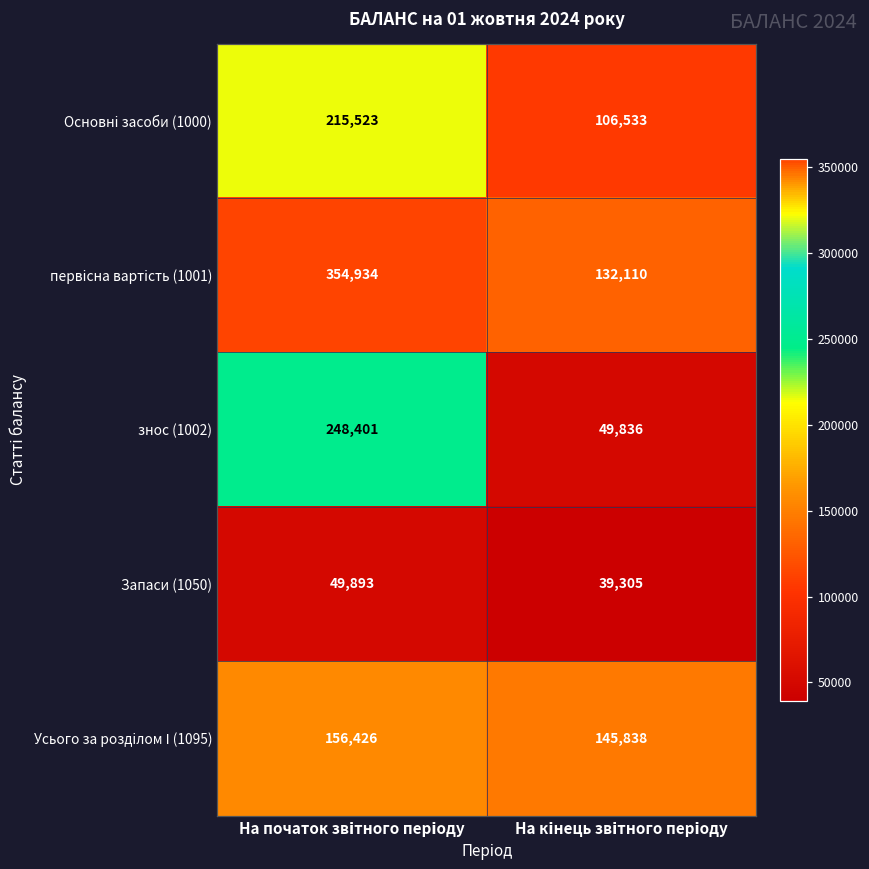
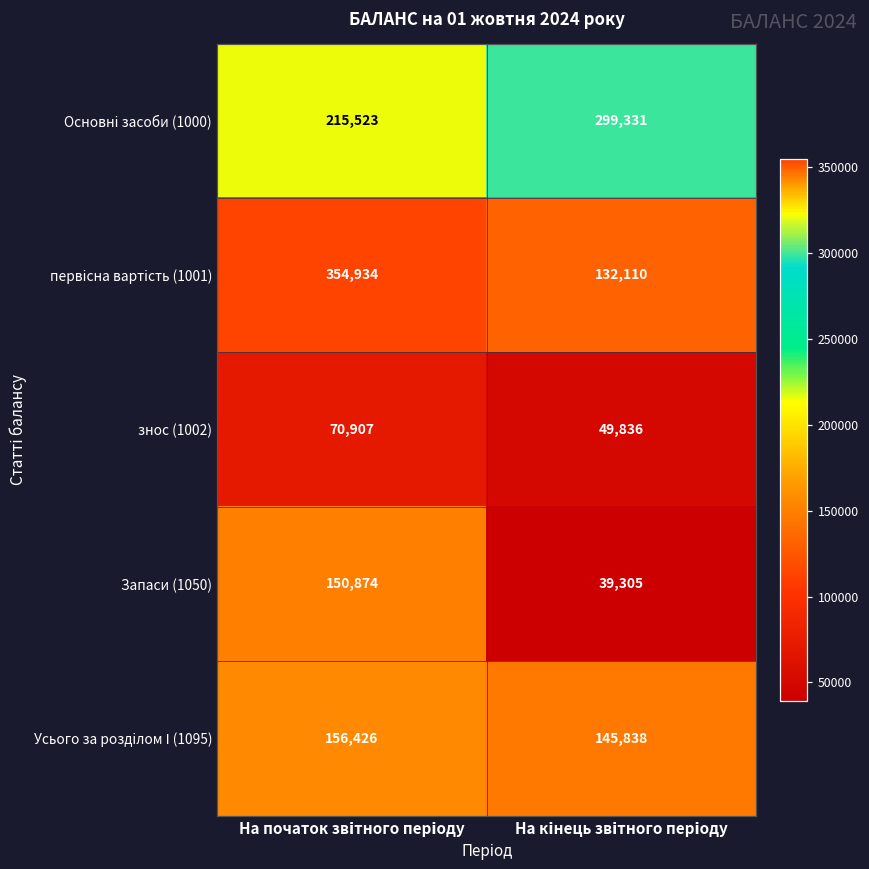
  {
    "Основні засоби (1000)": {
      "На початок звітного періоду": "215,523",
-     "На кінець звітного періоду": "106,533"
+     "На кінець звітного періоду": "299,331"
    },
    "первісна вартість (1001)": {
      "На початок звітного періоду": "354,934",
      "На кінець звітного періоду": "132,110"
    },
    "знос (1002)": {
-     "На початок звітного періоду": "248,401",
+     "На початок звітного періоду": "70,907",
      "На кінець звітного періоду": "49,836"
    },
    "Запаси (1050)": {
-     "На початок звітного періоду": "49,893",
+     "На початок звітного періоду": "150,874",
      "На кінець звітного періоду": "39,305"
    },
    "Усього за розділом І (1095)": {
      "На початок звітного періоду": "156,426",
      "На кінець звітного періоду": "145,838"
    }
  }
